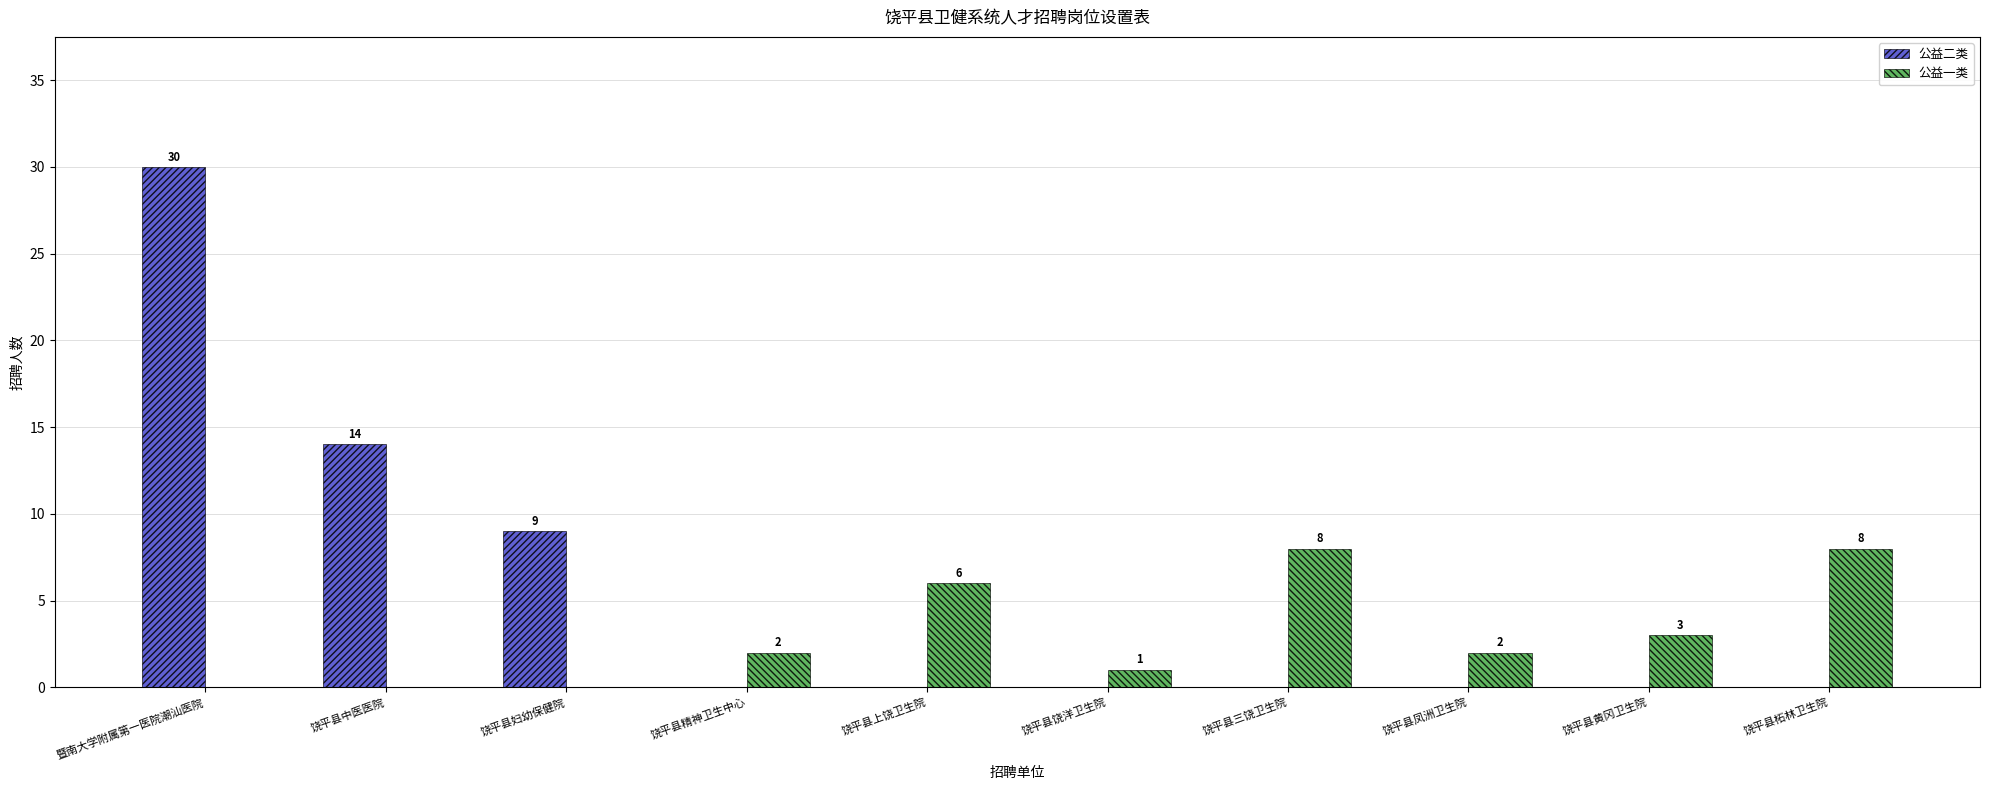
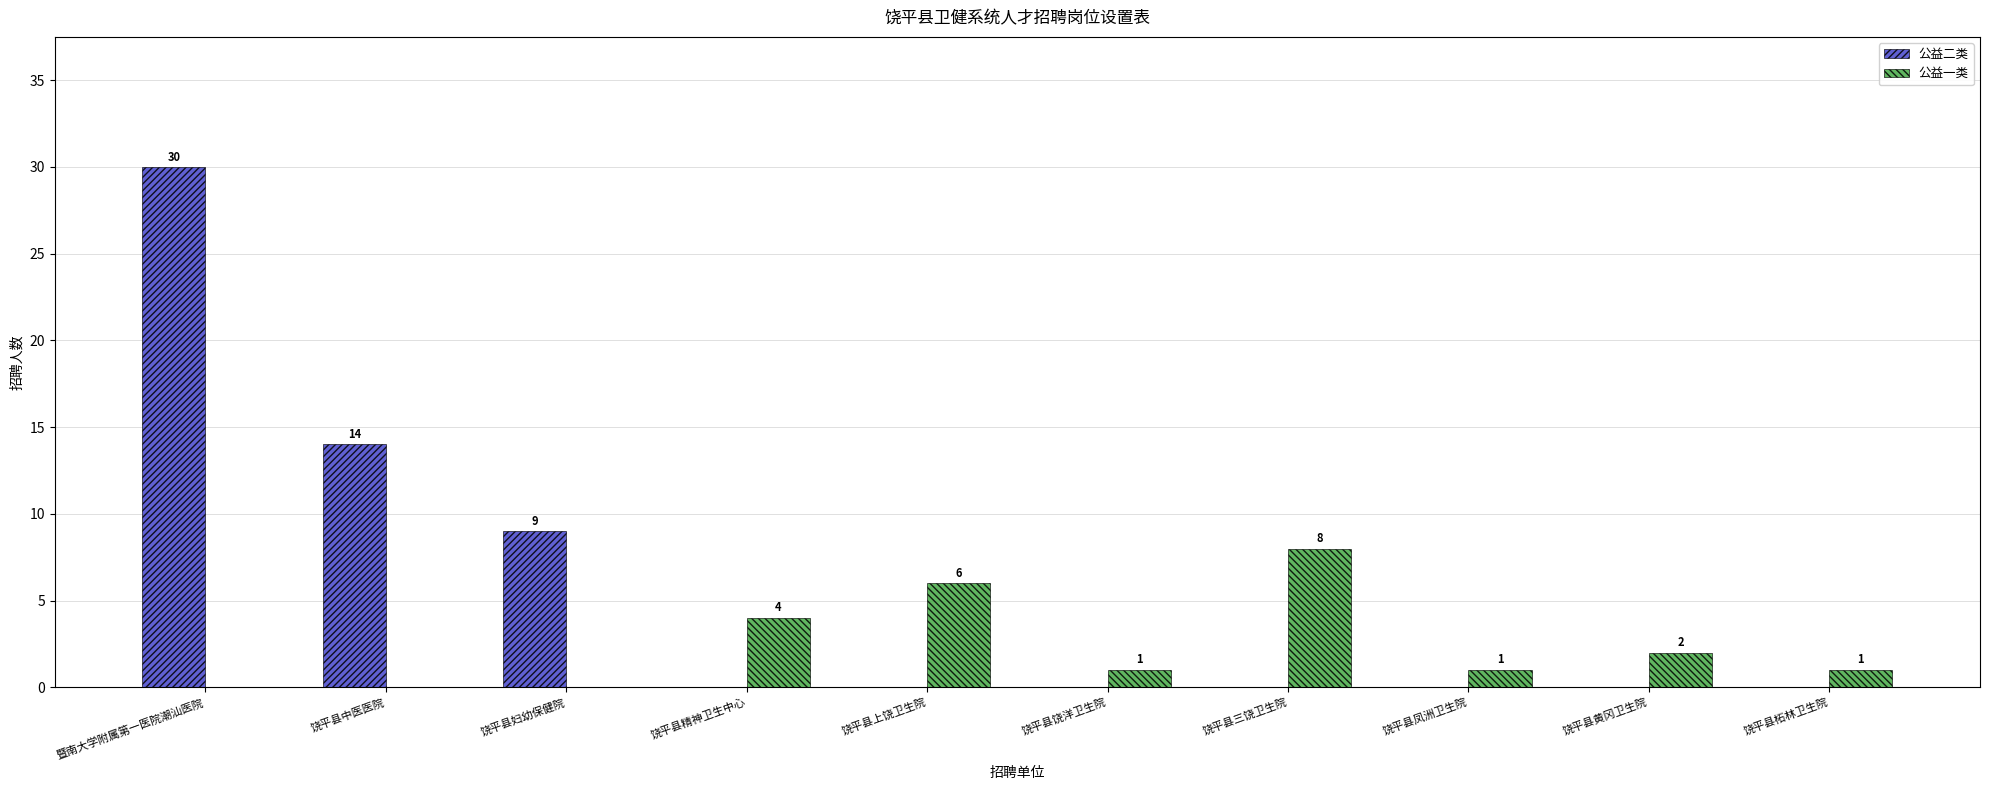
  {
    "公益二类": {
      "暨南大学附属第一医院潮汕医院": 30,
      "饶平县中医医院": 14,
      "饶平县妇幼保健院": 9
    },
    "公益一类": {
-     "饶平县精神卫生中心": 2,
+     "饶平县精神卫生中心": 4,
      "饶平县上饶卫生院": 6,
      "饶平县饶洋卫生院": 1,
      "饶平县三饶卫生院": 8,
-     "饶平县凤洲卫生院": 2,
-     "饶平县黄冈卫生院": 3,
-     "饶平县柘林卫生院": 8
+     "饶平县凤洲卫生院": 1,
+     "饶平县黄冈卫生院": 2,
+     "饶平县柘林卫生院": 1
    }
  }
